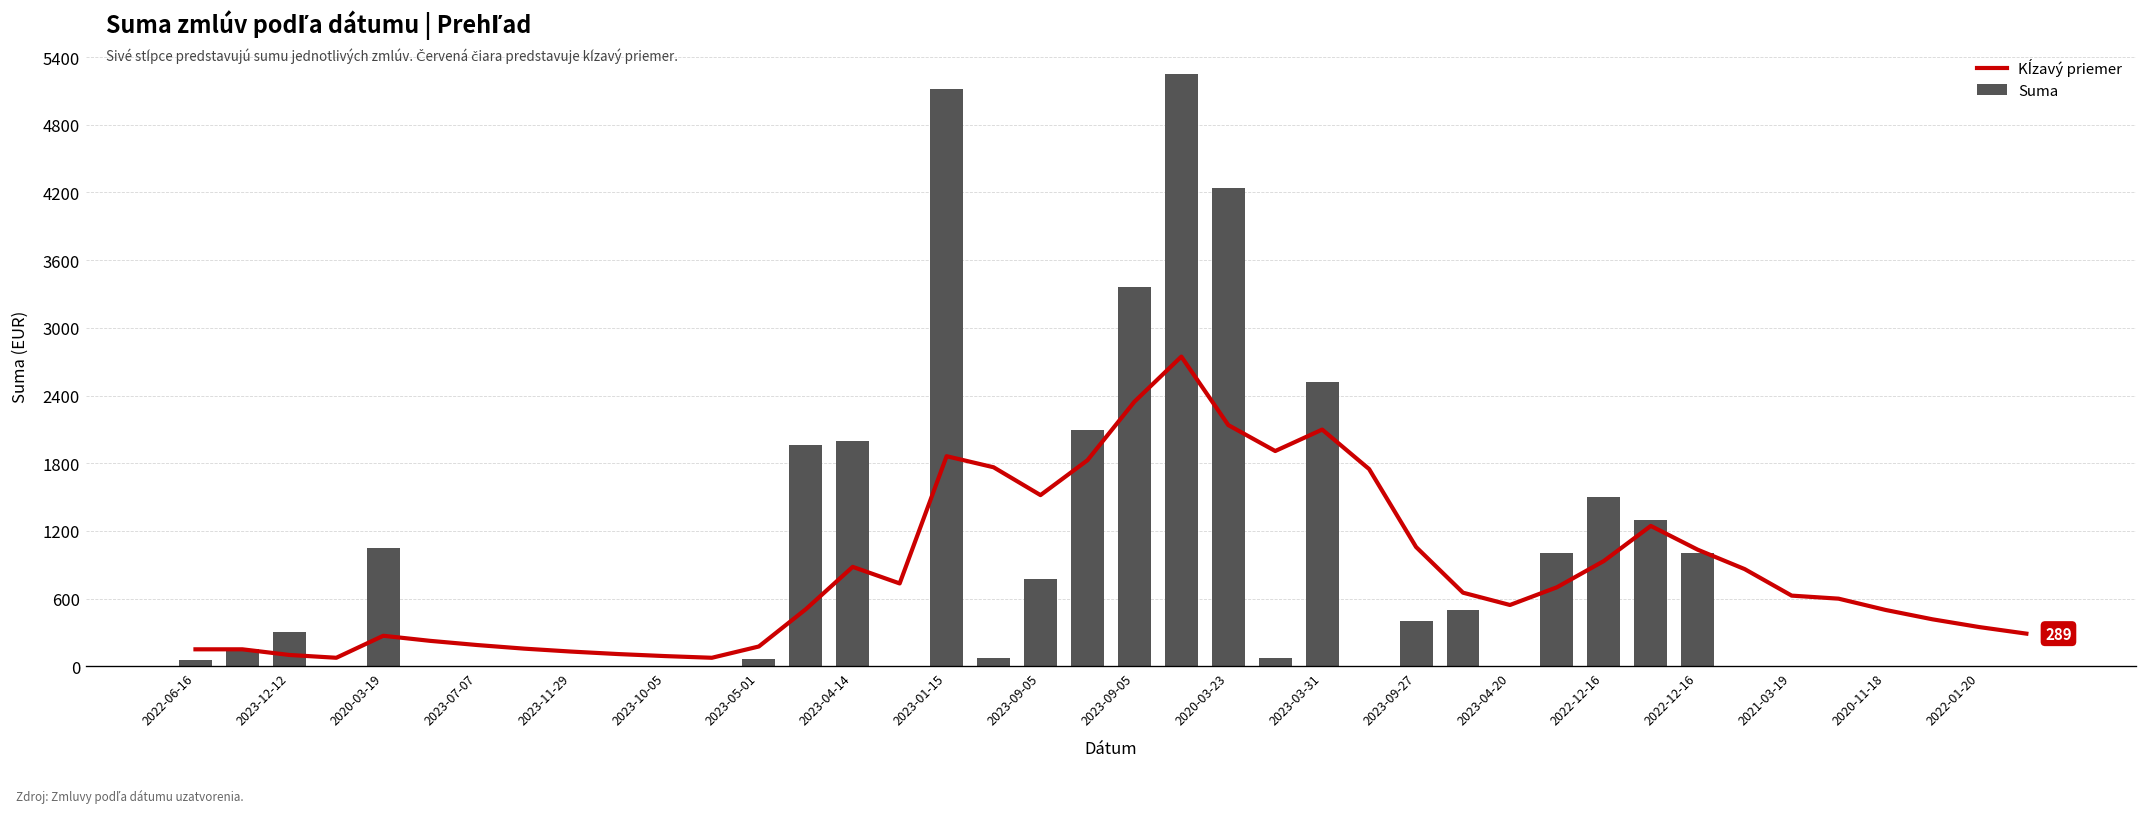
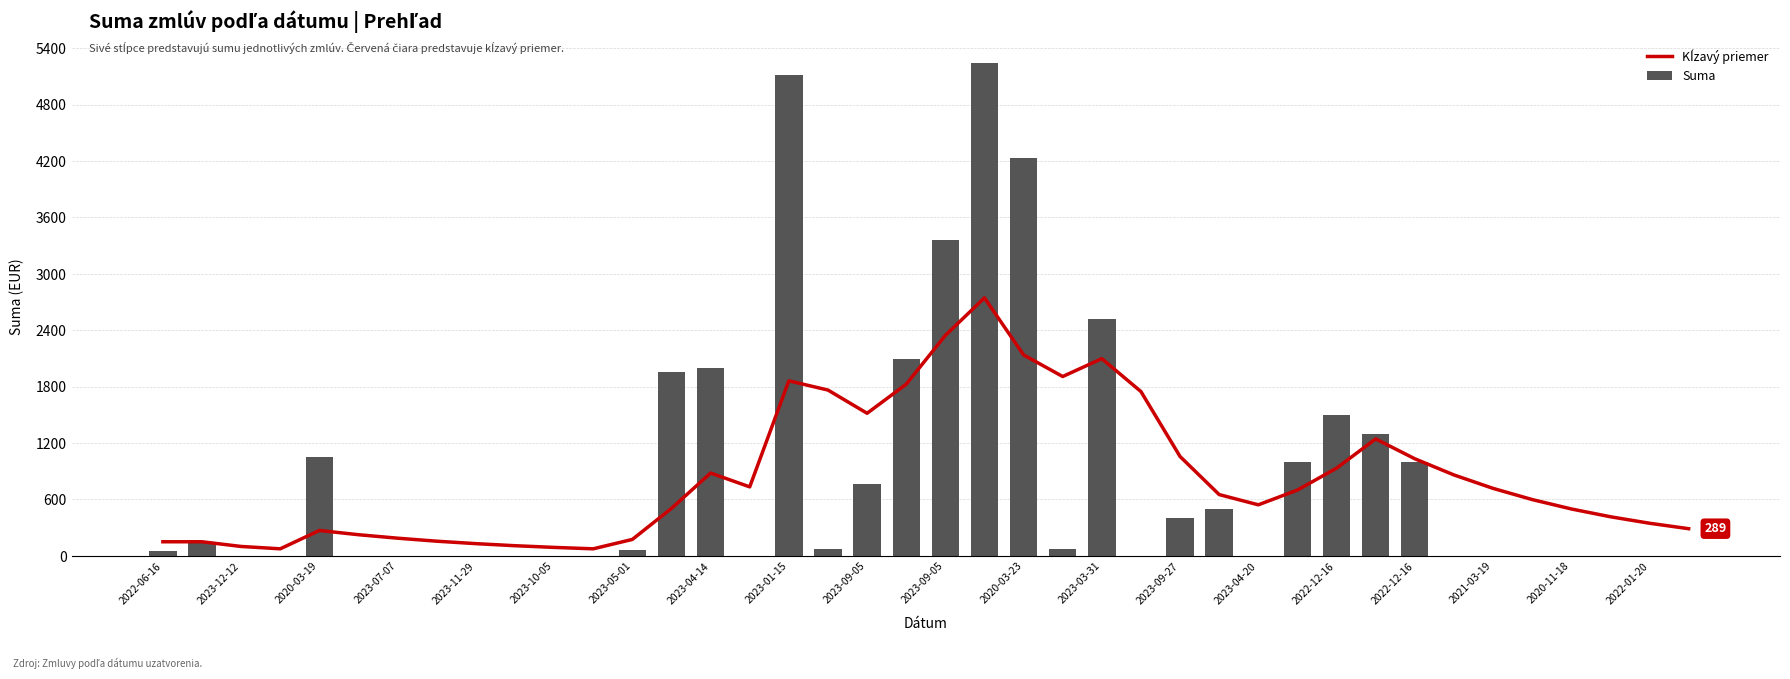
  {
    "Kĺzavý priemer": {
      "2022-06-16": 200,
      "2023-12-12": 100,
      "2020-03-19": 300,
      "2023-07-07": 200,
      "2023-04-14": 900,
      "2020-03-23": 2100,
      "2023-09-27": 1100,
      "2023-04-20": 500,
-     "2021-03-19": 600,
+     "2021-03-19": 700,
      "2020-11-18": 500
    },
    "Suma": {
      "2022-06-16": 100,
-     "2023-12-12": 300,
+     "2023-12-12": 0,
      "2020-03-19": 1100,
      "2023-07-07": 0,
      "2023-04-14": 2000,
      "2020-03-23": 4200,
      "2023-09-27": 400,
      "2023-04-20": 0,
      "2021-03-19": 0,
      "2020-11-18": 0
    }
  }
